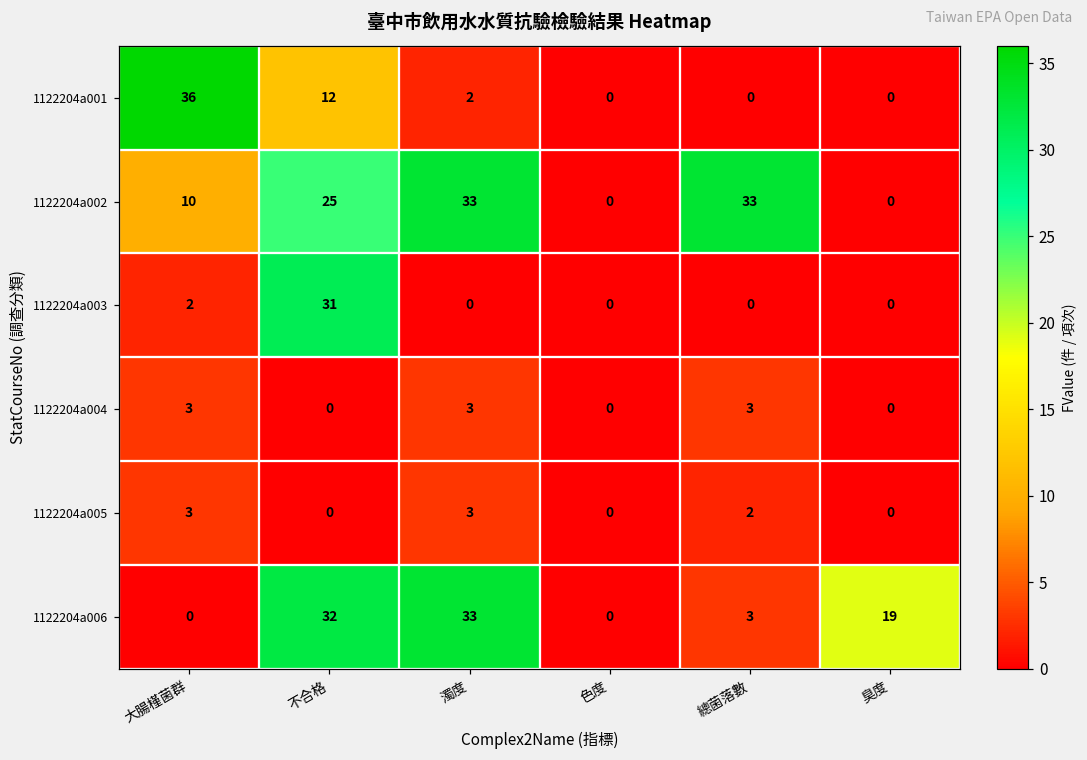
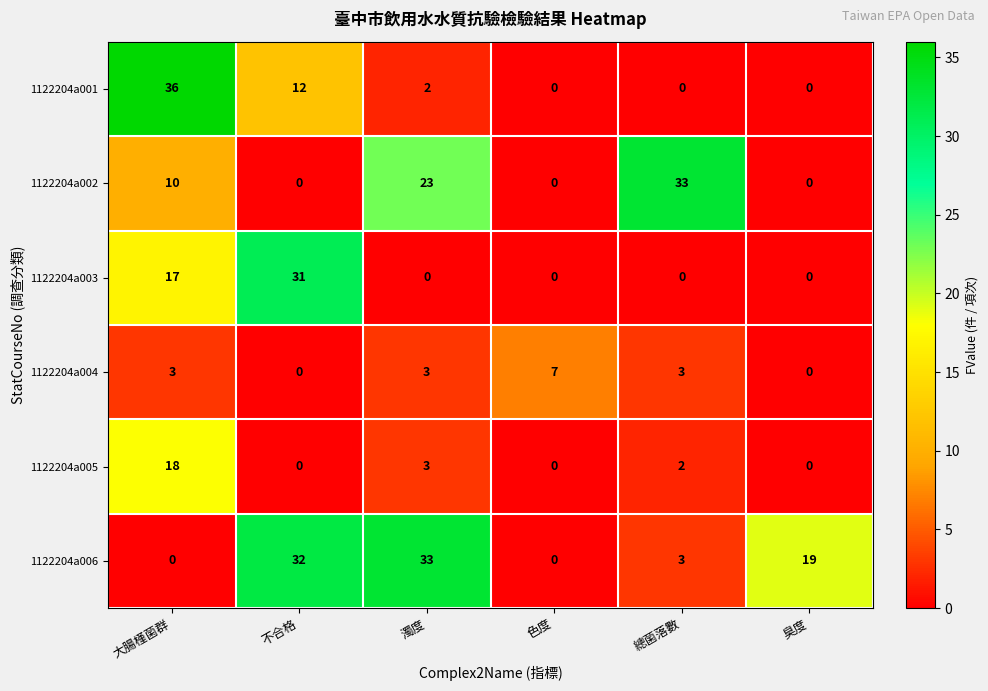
  {
    "1122204a001": {
      "大腸槿菌群": 36,
      "不合格": 12,
      "濁度": 2,
      "色度": 0,
      "總菌落數": 0,
      "臭度": 0
    },
    "1122204a002": {
      "大腸槿菌群": 10,
-     "不合格": 25,
-     "濁度": 33,
+     "不合格": 0,
+     "濁度": 23,
      "色度": 0,
      "總菌落數": 33,
      "臭度": 0
    },
    "1122204a003": {
-     "大腸槿菌群": 2,
+     "大腸槿菌群": 17,
      "不合格": 31,
      "濁度": 0,
      "色度": 0,
      "總菌落數": 0,
      "臭度": 0
    },
    "1122204a004": {
      "大腸槿菌群": 3,
      "不合格": 0,
      "濁度": 3,
-     "色度": 0,
+     "色度": 7,
      "總菌落數": 3,
      "臭度": 0
    },
    "1122204a005": {
-     "大腸槿菌群": 3,
+     "大腸槿菌群": 18,
      "不合格": 0,
      "濁度": 3,
      "色度": 0,
      "總菌落數": 2,
      "臭度": 0
    },
    "1122204a006": {
      "大腸槿菌群": 0,
      "不合格": 32,
      "濁度": 33,
      "色度": 0,
      "總菌落數": 3,
      "臭度": 19
    }
  }
